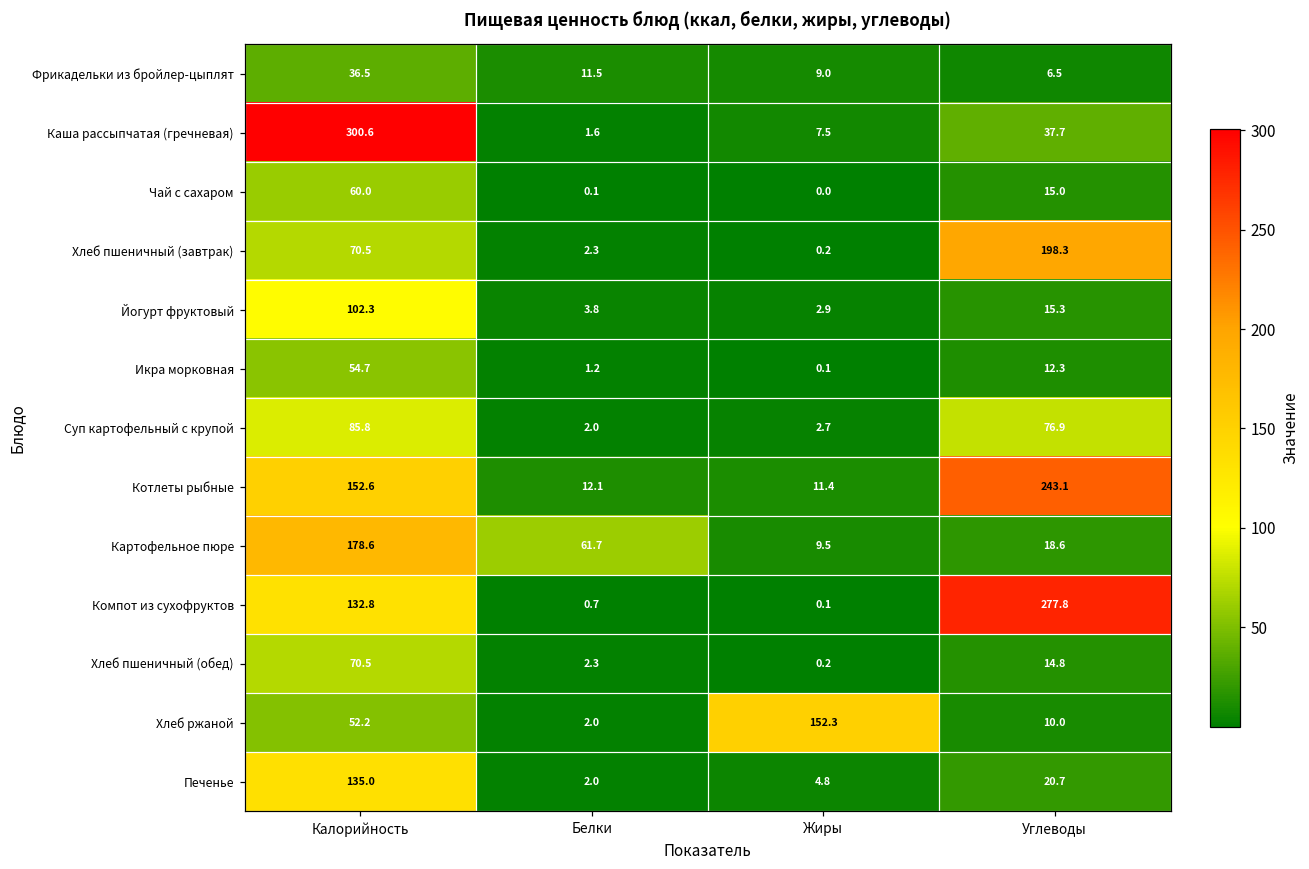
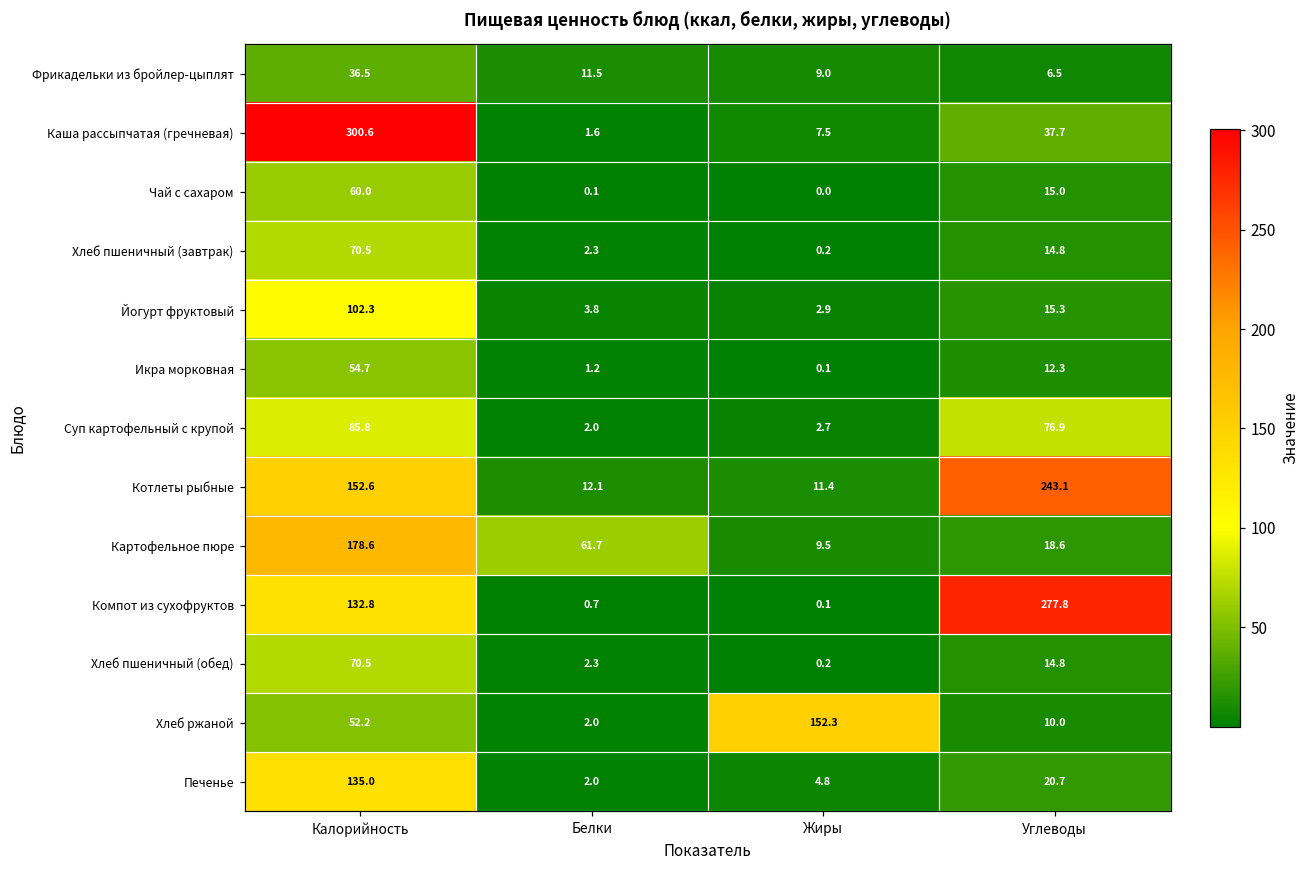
  {
    "Фрикадельки из бройлер-цыплят": {
      "Калорийность": 36.5,
      "Белки": 11.5,
      "Жиры": 9.0,
      "Углеводы": 6.5
    },
    "Каша рассыпчатая (гречневая)": {
      "Калорийность": 300.6,
      "Белки": 1.6,
      "Жиры": 7.5,
      "Углеводы": 37.7
    },
    "Чай с сахаром": {
      "Калорийность": 60.0,
      "Белки": 0.1,
      "Жиры": 0.0,
      "Углеводы": 15.0
    },
    "Хлеб пшеничный (завтрак)": {
      "Калорийность": 70.5,
      "Белки": 2.3,
      "Жиры": 0.2,
-     "Углеводы": 198.3
+     "Углеводы": 14.8
    },
    "Йогурт фруктовый": {
      "Калорийность": 102.3,
      "Белки": 3.8,
      "Жиры": 2.9,
      "Углеводы": 15.3
    },
    "Икра морковная": {
      "Калорийность": 54.7,
      "Белки": 1.2,
      "Жиры": 0.1,
      "Углеводы": 12.3
    },
    "Суп картофельный с крупой": {
      "Калорийность": 85.8,
      "Белки": 2.0,
      "Жиры": 2.7,
      "Углеводы": 76.9
    },
    "Котлеты рыбные": {
      "Калорийность": 152.6,
      "Белки": 12.1,
      "Жиры": 11.4,
      "Углеводы": 243.1
    },
    "Картофельное пюре": {
      "Калорийность": 178.6,
      "Белки": 61.7,
      "Жиры": 9.5,
      "Углеводы": 18.6
    },
    "Компот из сухофруктов": {
      "Калорийность": 132.8,
      "Белки": 0.7,
      "Жиры": 0.1,
      "Углеводы": 277.8
    },
    "Хлеб пшеничный (обед)": {
      "Калорийность": 70.5,
      "Белки": 2.3,
      "Жиры": 0.2,
      "Углеводы": 14.8
    },
    "Хлеб ржаной": {
      "Калорийность": 52.2,
      "Белки": 2.0,
      "Жиры": 152.3,
      "Углеводы": 10.0
    },
    "Печенье": {
      "Калорийность": 135.0,
      "Белки": 2.0,
      "Жиры": 4.8,
      "Углеводы": 20.7
    }
  }
